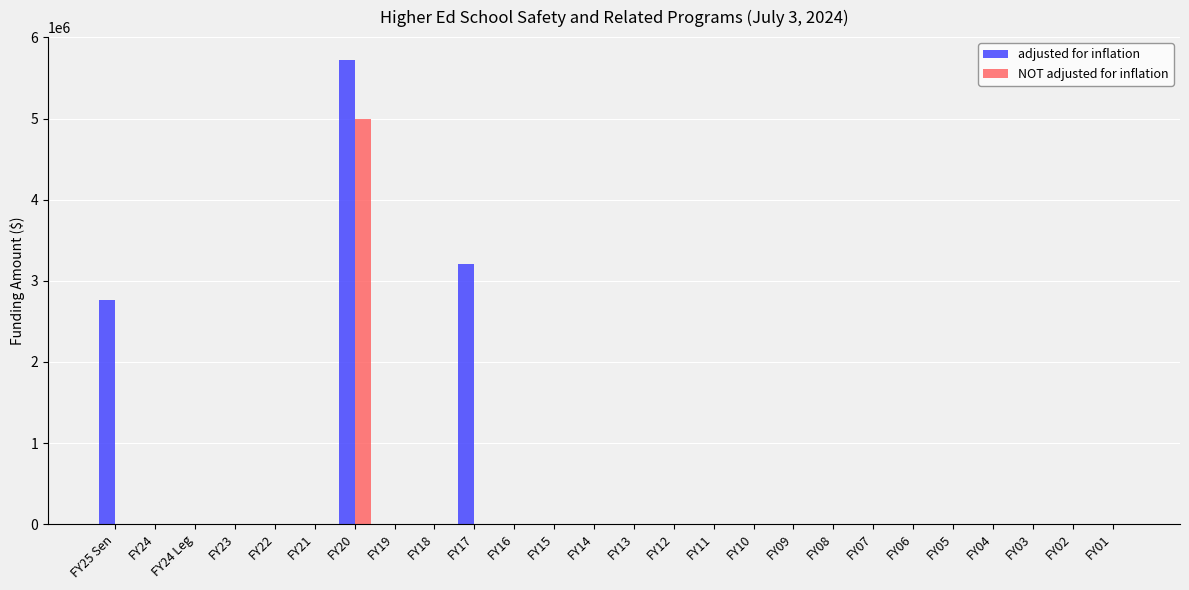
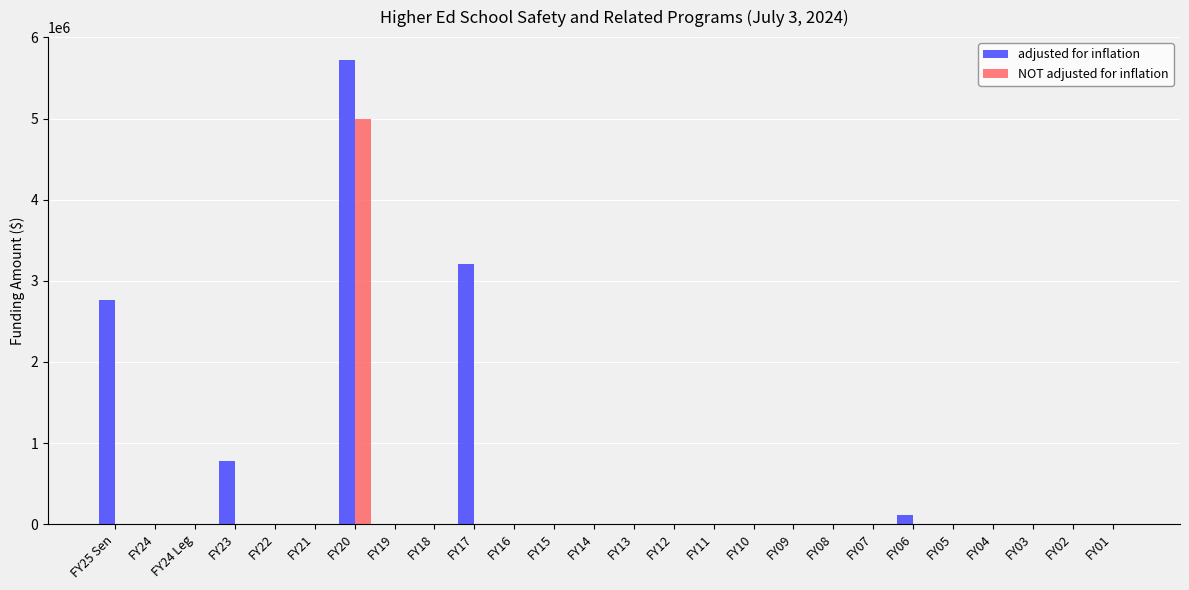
  {
    "adjusted for inflation": {
      "FY25 Sen": 2800000,
      "FY24": 0,
      "FY24 Leg": 0,
-     "FY23": 0,
+     "FY23": 800000,
      "FY22": 0,
      "FY21": 0,
      "FY20": 5700000,
      "FY19": 0,
      "FY18": 0,
      "FY17": 3200000,
      "FY16": 0,
      "FY15": 0,
      "FY14": 0,
      "FY13": 0,
      "FY12": 0,
      "FY11": 0,
      "FY10": 0,
      "FY09": 0,
      "FY08": 0,
      "FY07": 0,
-     "FY06": 0,
+     "FY06": 100000,
      "FY05": 0,
      "FY04": 0,
      "FY03": 0,
      "FY02": 0,
      "FY01": 0
    },
    "NOT adjusted for inflation": {
      "FY25 Sen": 0,
      "FY24": 0,
      "FY24 Leg": 0,
      "FY23": 0,
      "FY22": 0,
      "FY21": 0,
      "FY20": 5000000,
      "FY19": 0,
      "FY18": 0,
      "FY17": 0,
      "FY16": 0,
      "FY15": 0,
      "FY14": 0,
      "FY13": 0,
      "FY12": 0,
      "FY11": 0,
      "FY10": 0,
      "FY09": 0,
      "FY08": 0,
      "FY07": 0,
      "FY06": 0,
      "FY05": 0,
      "FY04": 0,
      "FY03": 0,
      "FY02": 0,
      "FY01": 0
    }
  }
